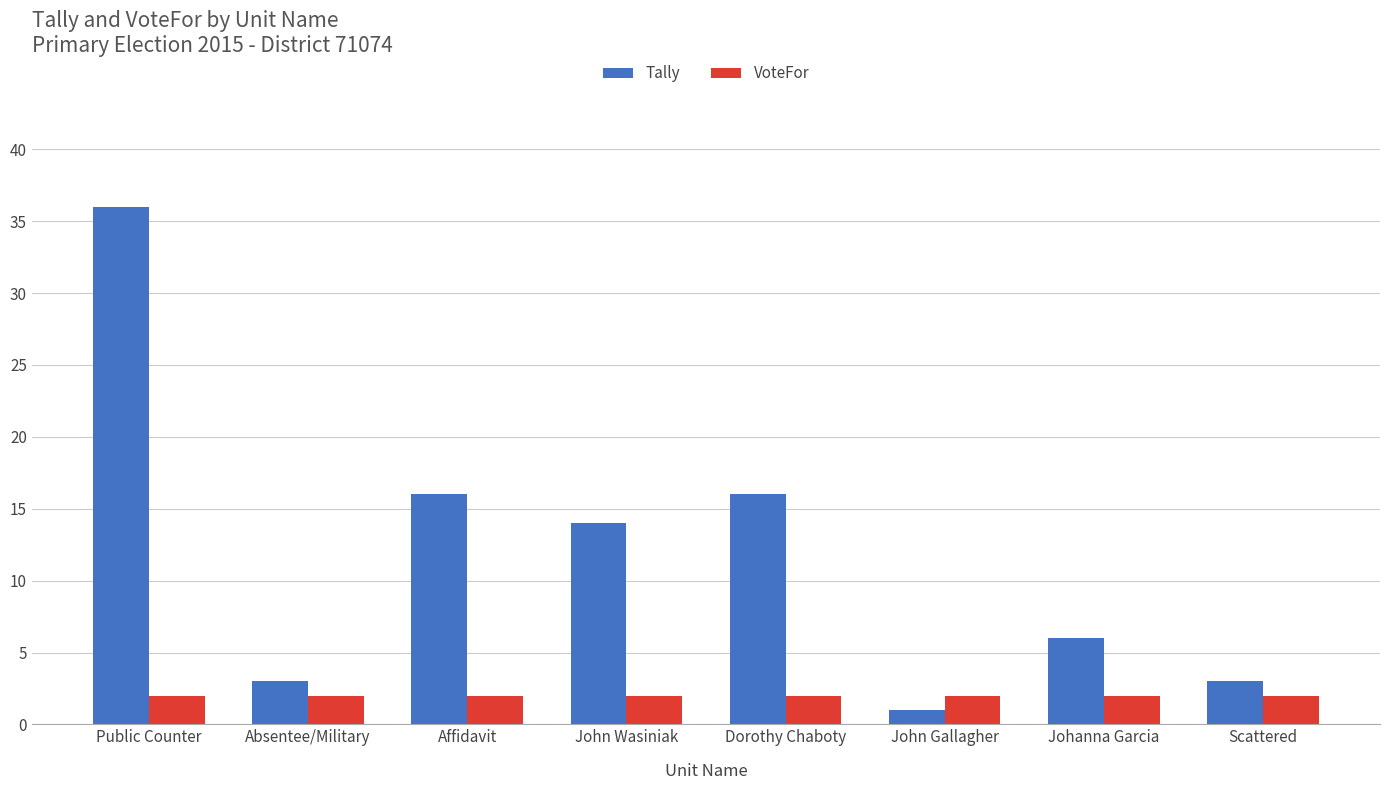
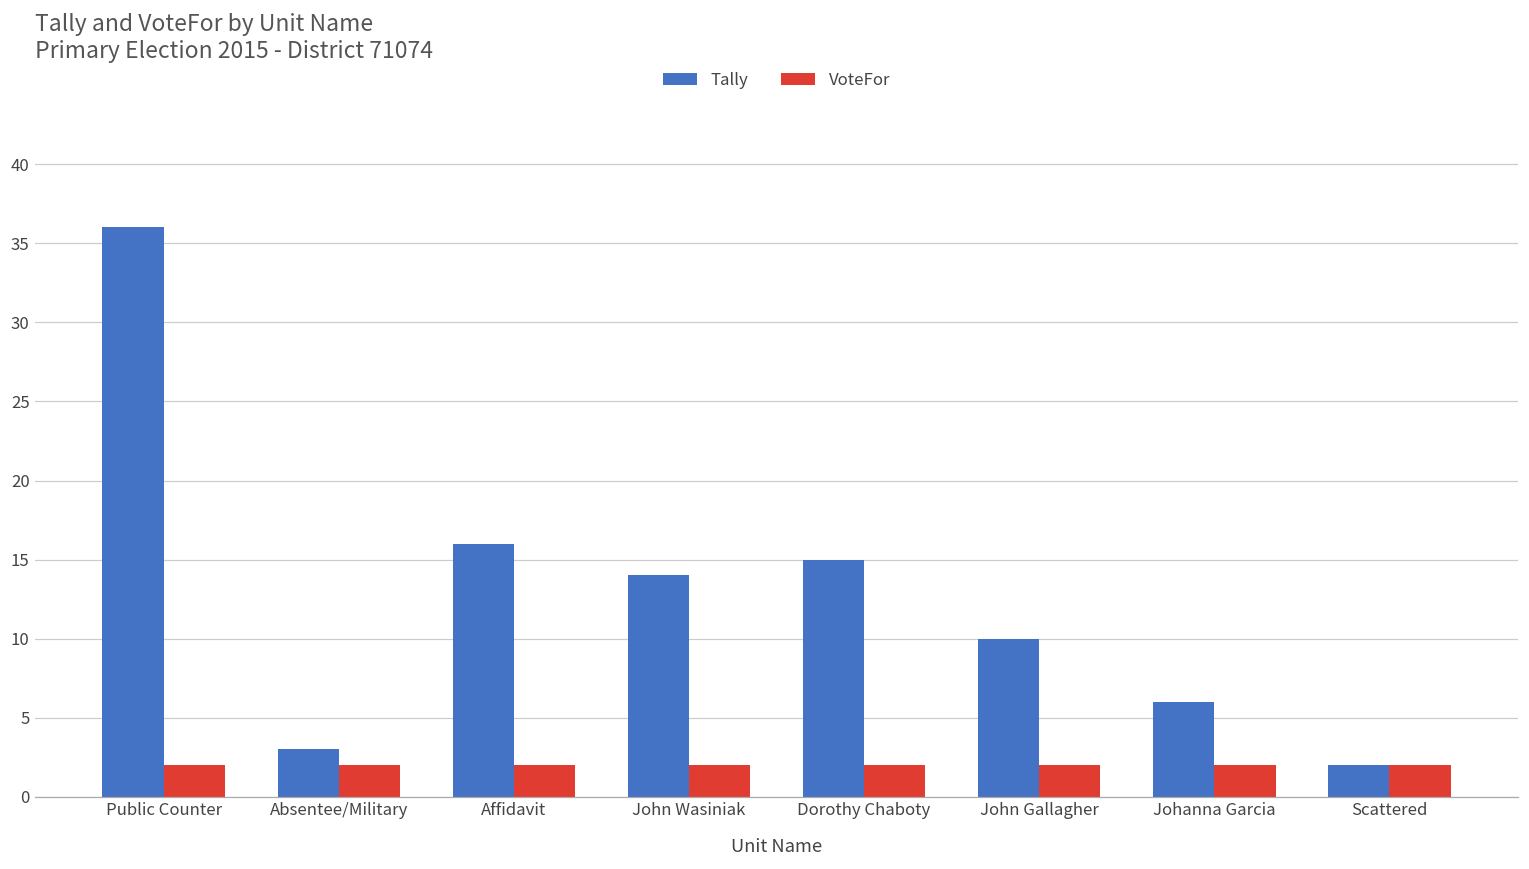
  {
    "Tally": {
      "Public Counter": 36,
      "Absentee/Military": 3,
      "Affidavit": 16,
      "John Wasiniak": 14,
-     "Dorothy Chaboty": 16,
-     "John Gallagher": 1,
+     "Dorothy Chaboty": 15,
+     "John Gallagher": 10,
      "Johanna Garcia": 6,
-     "Scattered": 3
+     "Scattered": 2
    },
    "VoteFor": {
      "Public Counter": 2,
      "Absentee/Military": 2,
      "Affidavit": 2,
      "John Wasiniak": 2,
      "Dorothy Chaboty": 2,
      "John Gallagher": 2,
      "Johanna Garcia": 2,
      "Scattered": 2
    }
  }
